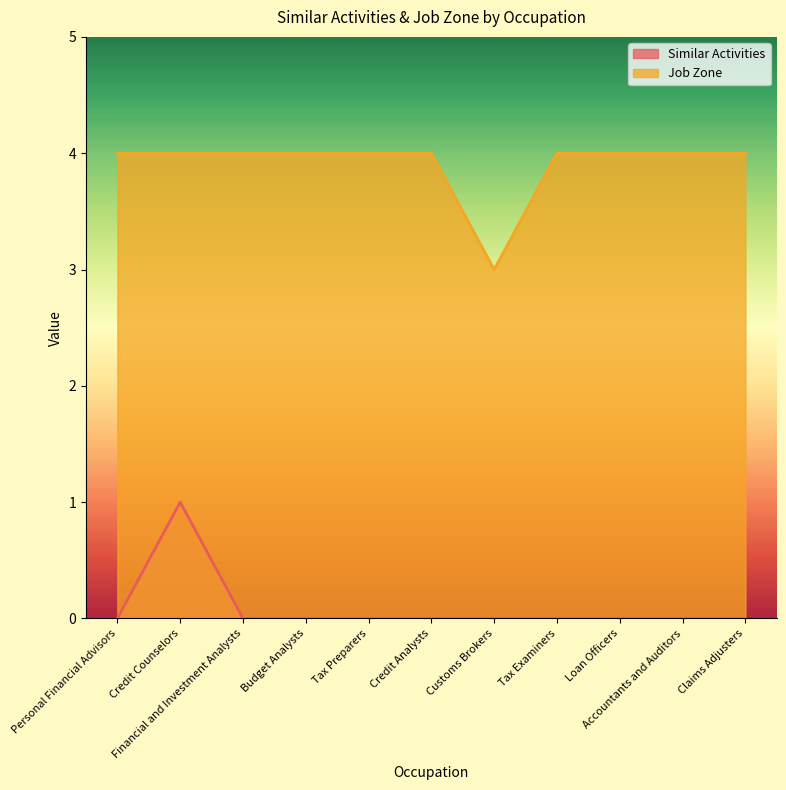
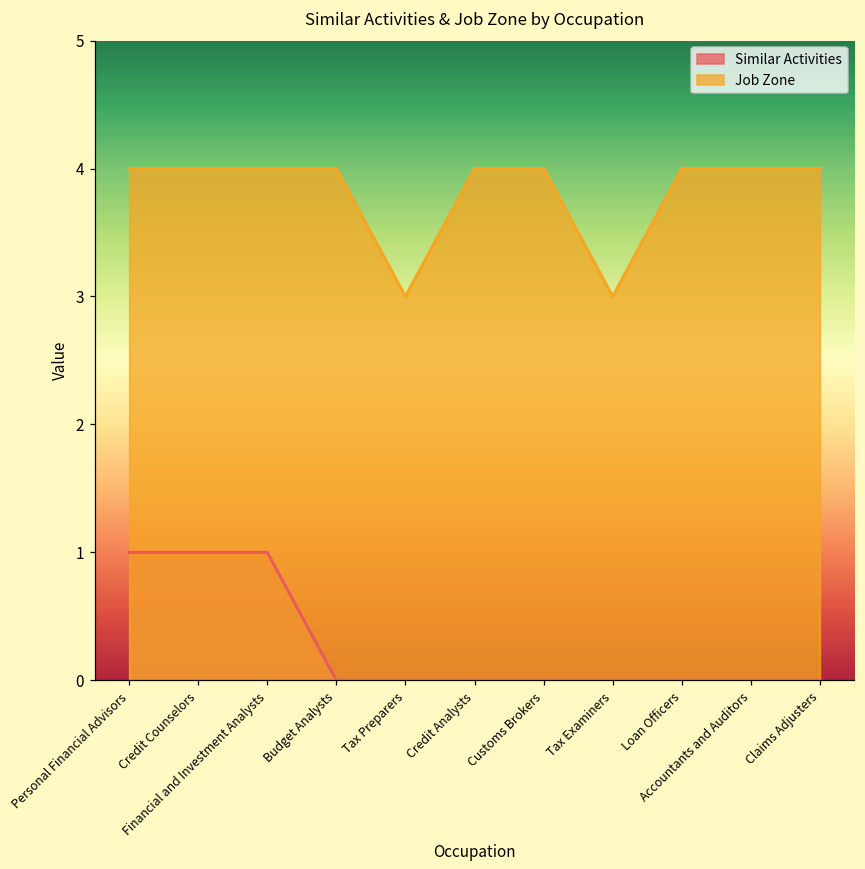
  {
    "Similar Activities": {
-     "Personal Financial Advisors": 0,
+     "Personal Financial Advisors": 1,
      "Credit Counselors": 1,
-     "Financial and Investment Analysts": 0,
+     "Financial and Investment Analysts": 1,
      "Budget Analysts": 0,
      "Tax Preparers": 0,
      "Credit Analysts": 0,
      "Customs Brokers": 0,
      "Tax Examiners": 0,
      "Loan Officers": 0,
      "Accountants and Auditors": 0,
      "Claims Adjusters": 0
    },
    "Job Zone": {
      "Personal Financial Advisors": 4,
      "Credit Counselors": 4,
      "Financial and Investment Analysts": 4,
      "Budget Analysts": 4,
-     "Tax Preparers": 4,
+     "Tax Preparers": 3,
      "Credit Analysts": 4,
-     "Customs Brokers": 3,
-     "Tax Examiners": 4,
+     "Customs Brokers": 4,
+     "Tax Examiners": 3,
      "Loan Officers": 4,
      "Accountants and Auditors": 4,
      "Claims Adjusters": 4
    }
  }
